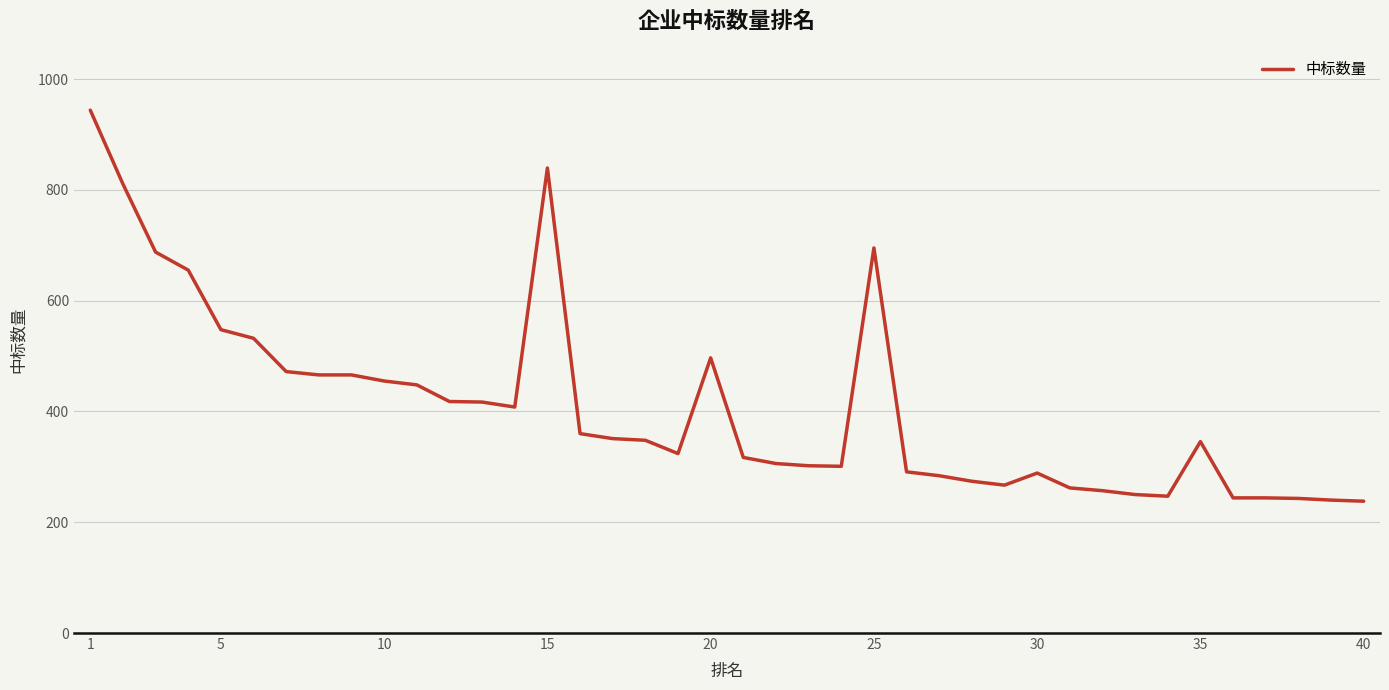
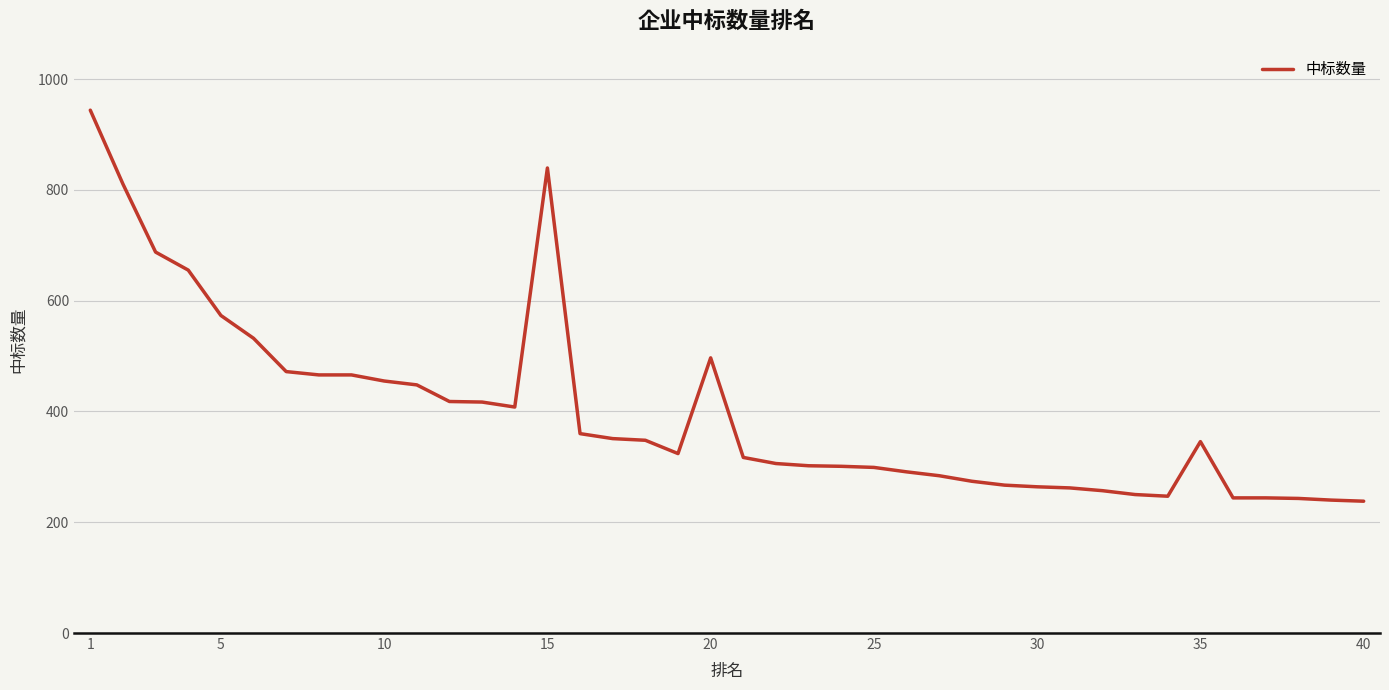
  {
    "1": 940,
-   "5": 550,
+   "5": 570,
    "10": 460,
    "15": 840,
    "20": 500,
-   "25": 700,
-   "30": 290,
+   "25": 300,
+   "30": 260,
    "35": 350,
    "40": 240
  }
